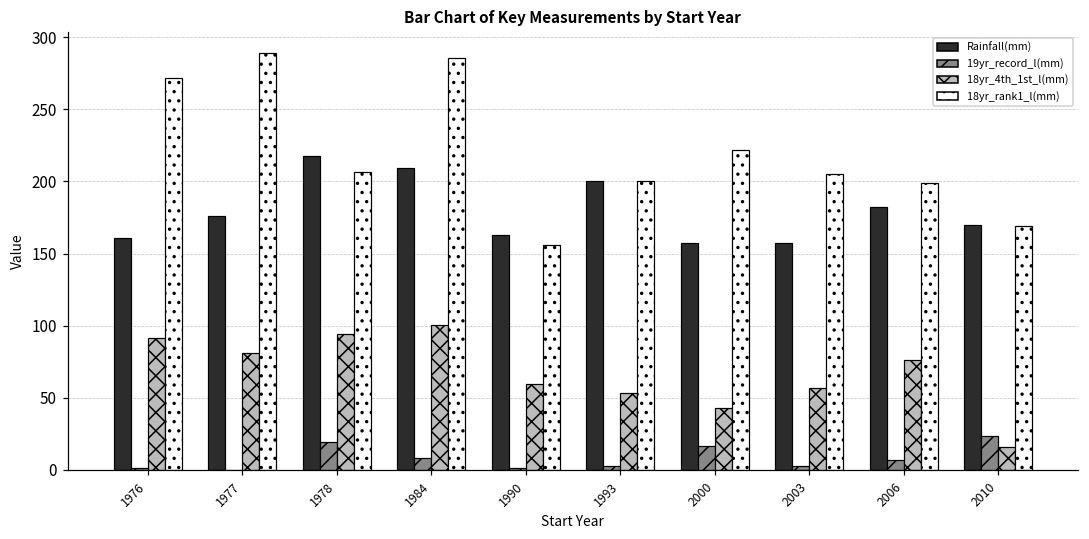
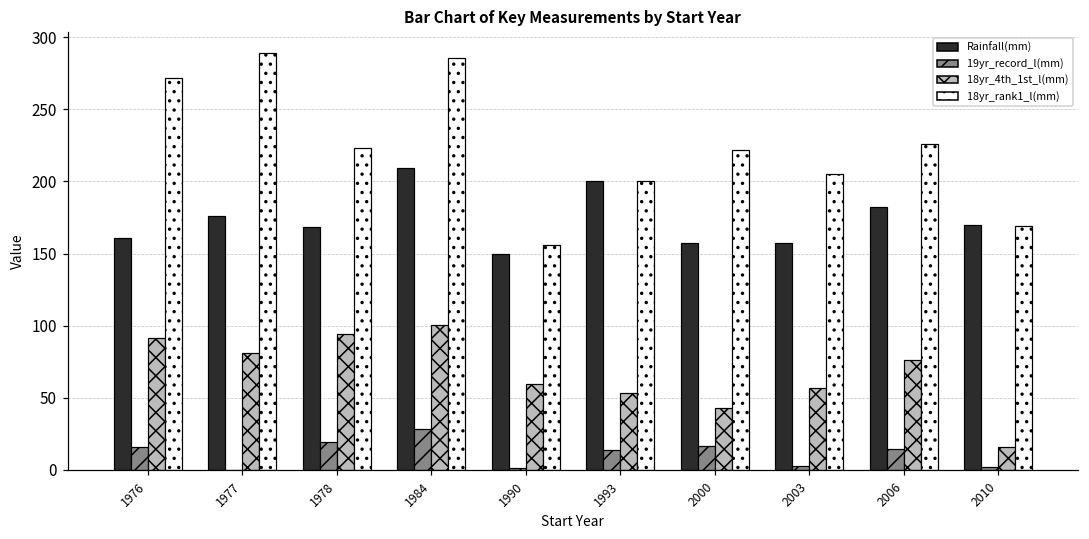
  {
    "Rainfall(mm)": {
      "1976": 161,
      "1977": 176,
-     "1978": 218,
+     "1978": 169,
      "1984": 210,
-     "1990": 163,
+     "1990": 150,
      "1993": 200,
      "2000": 157,
      "2003": 157,
      "2006": 182,
      "2010": 170
    },
    "19yr_record_l(mm)": {
-     "1976": 2,
+     "1976": 16,
      "1977": 0,
      "1978": 19,
-     "1984": 9,
-     "1993": 3,
+     "1984": 28,
+     "1993": 14,
      "2000": 16,
      "2003": 3,
-     "2006": 7,
-     "2010": 23
+     "2006": 14,
+     "2010": 2
    },
    "18yr_4th_1st_l(mm)": {
      "1976": 92,
      "1977": 81,
      "1978": 94,
      "1984": 101,
      "1990": 60,
      "1993": 53,
      "2000": 43,
      "2003": 57,
      "2006": 76,
      "2010": 16
    },
    "18yr_rank1_l(mm)": {
      "1976": 272,
      "1977": 289,
-     "1978": 207,
+     "1978": 224,
      "1984": 286,
      "1990": 156,
      "1993": 200,
      "2000": 222,
      "2003": 205,
-     "2006": 199,
+     "2006": 226,
      "2010": 169
    }
  }
